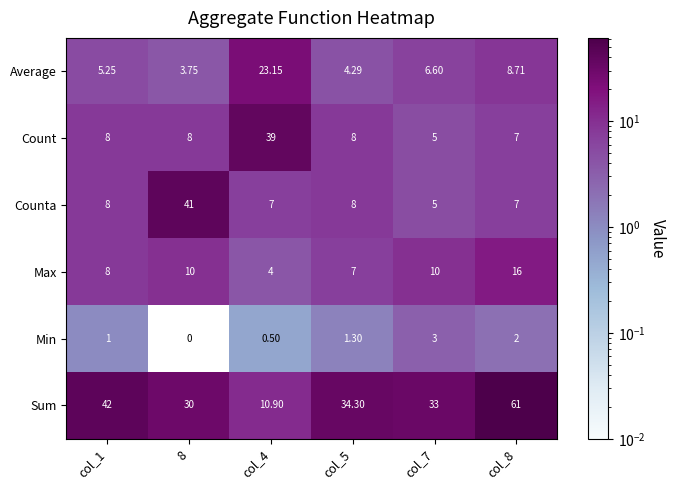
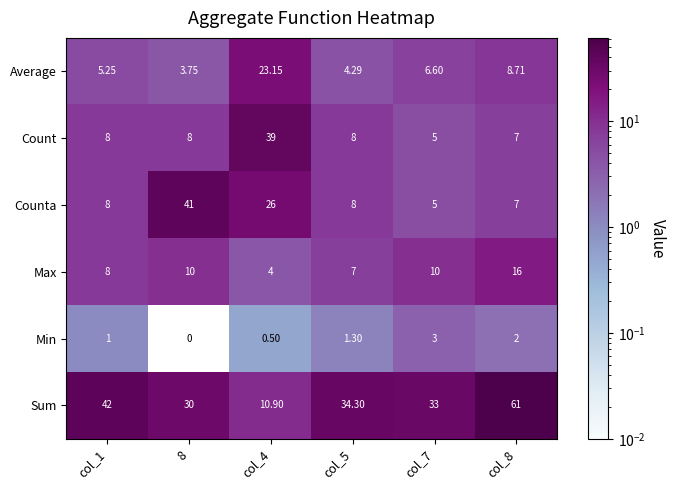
  {
    "Average": {
      "col_1": 5.25,
      "8": 3.75,
      "col_4": 23.15,
      "col_5": 4.29,
      "col_7": 6.60,
      "col_8": 8.71
    },
    "Count": {
      "col_1": 8,
      "8": 8,
      "col_4": 39,
      "col_5": 8,
      "col_7": 5,
      "col_8": 7
    },
    "Counta": {
      "col_1": 8,
      "8": 41,
-     "col_4": 7,
+     "col_4": 26,
      "col_5": 8,
      "col_7": 5,
      "col_8": 7
    },
    "Max": {
      "col_1": 8,
      "8": 10,
      "col_4": 4,
      "col_5": 7,
      "col_7": 10,
      "col_8": 16
    },
    "Min": {
      "col_1": 1,
      "8": 0,
      "col_4": 0.50,
      "col_5": 1.30,
      "col_7": 3,
      "col_8": 2
    },
    "Sum": {
      "col_1": 42,
      "8": 30,
      "col_4": 10.90,
      "col_5": 34.30,
      "col_7": 33,
      "col_8": 61
    }
  }
